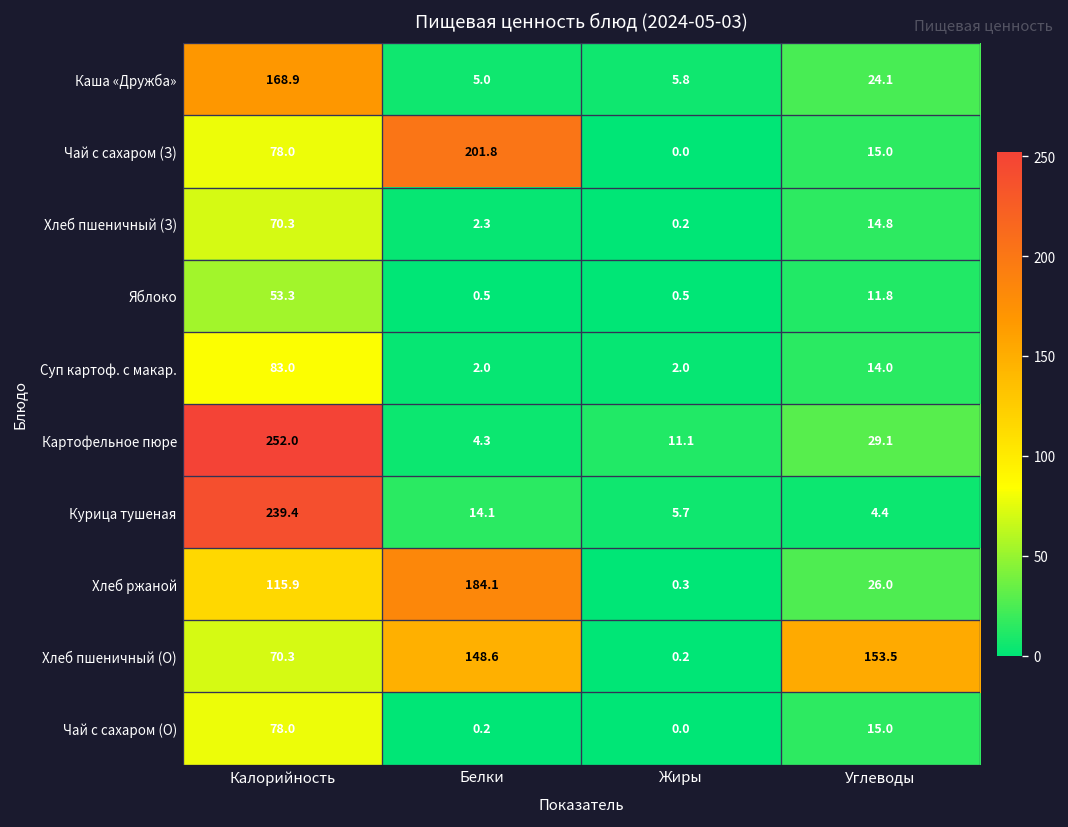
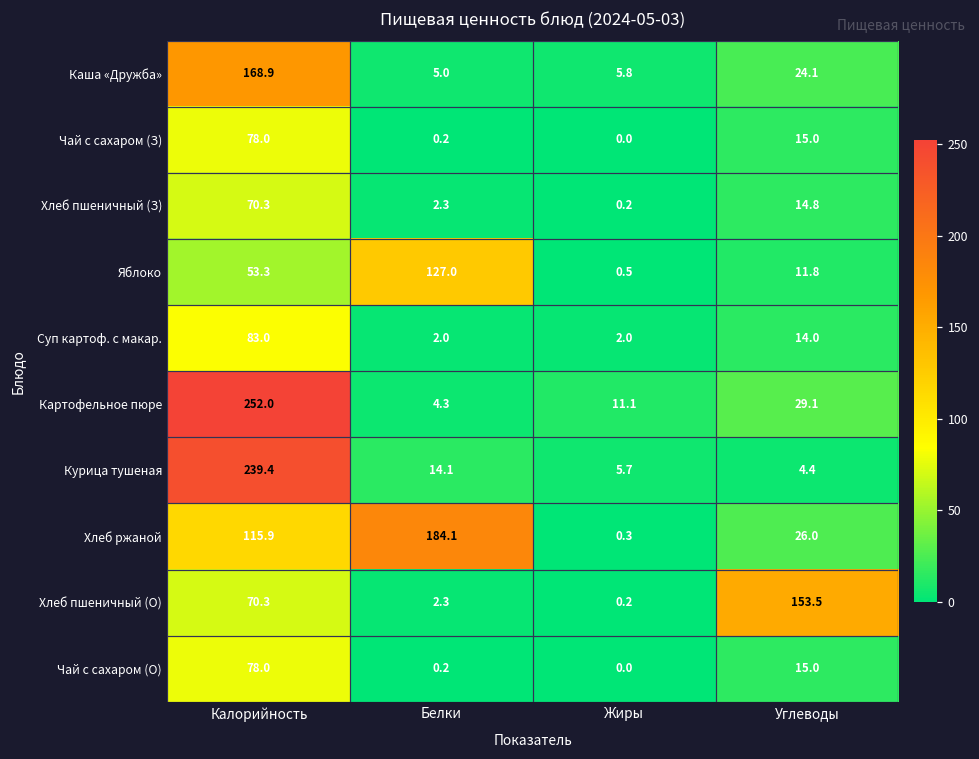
  {
    "Каша «Дружба»": {
      "Калорийность": 168.9,
      "Белки": 5.0,
      "Жиры": 5.8,
      "Углеводы": 24.1
    },
    "Чай с сахаром (З)": {
      "Калорийность": 78.0,
-     "Белки": 201.8,
+     "Белки": 0.2,
      "Жиры": 0.0,
      "Углеводы": 15.0
    },
    "Хлеб пшеничный (З)": {
      "Калорийность": 70.3,
      "Белки": 2.3,
      "Жиры": 0.2,
      "Углеводы": 14.8
    },
    "Яблоко": {
      "Калорийность": 53.3,
-     "Белки": 0.5,
+     "Белки": 127.0,
      "Жиры": 0.5,
      "Углеводы": 11.8
    },
    "Суп картоф. с макар.": {
      "Калорийность": 83.0,
      "Белки": 2.0,
      "Жиры": 2.0,
      "Углеводы": 14.0
    },
    "Картофельное пюре": {
      "Калорийность": 252.0,
      "Белки": 4.3,
      "Жиры": 11.1,
      "Углеводы": 29.1
    },
    "Курица тушеная": {
      "Калорийность": 239.4,
      "Белки": 14.1,
      "Жиры": 5.7,
      "Углеводы": 4.4
    },
    "Хлеб ржаной": {
      "Калорийность": 115.9,
      "Белки": 184.1,
      "Жиры": 0.3,
      "Углеводы": 26.0
    },
    "Хлеб пшеничный (О)": {
      "Калорийность": 70.3,
-     "Белки": 148.6,
+     "Белки": 2.3,
      "Жиры": 0.2,
      "Углеводы": 153.5
    },
    "Чай с сахаром (О)": {
      "Калорийность": 78.0,
      "Белки": 0.2,
      "Жиры": 0.0,
      "Углеводы": 15.0
    }
  }
